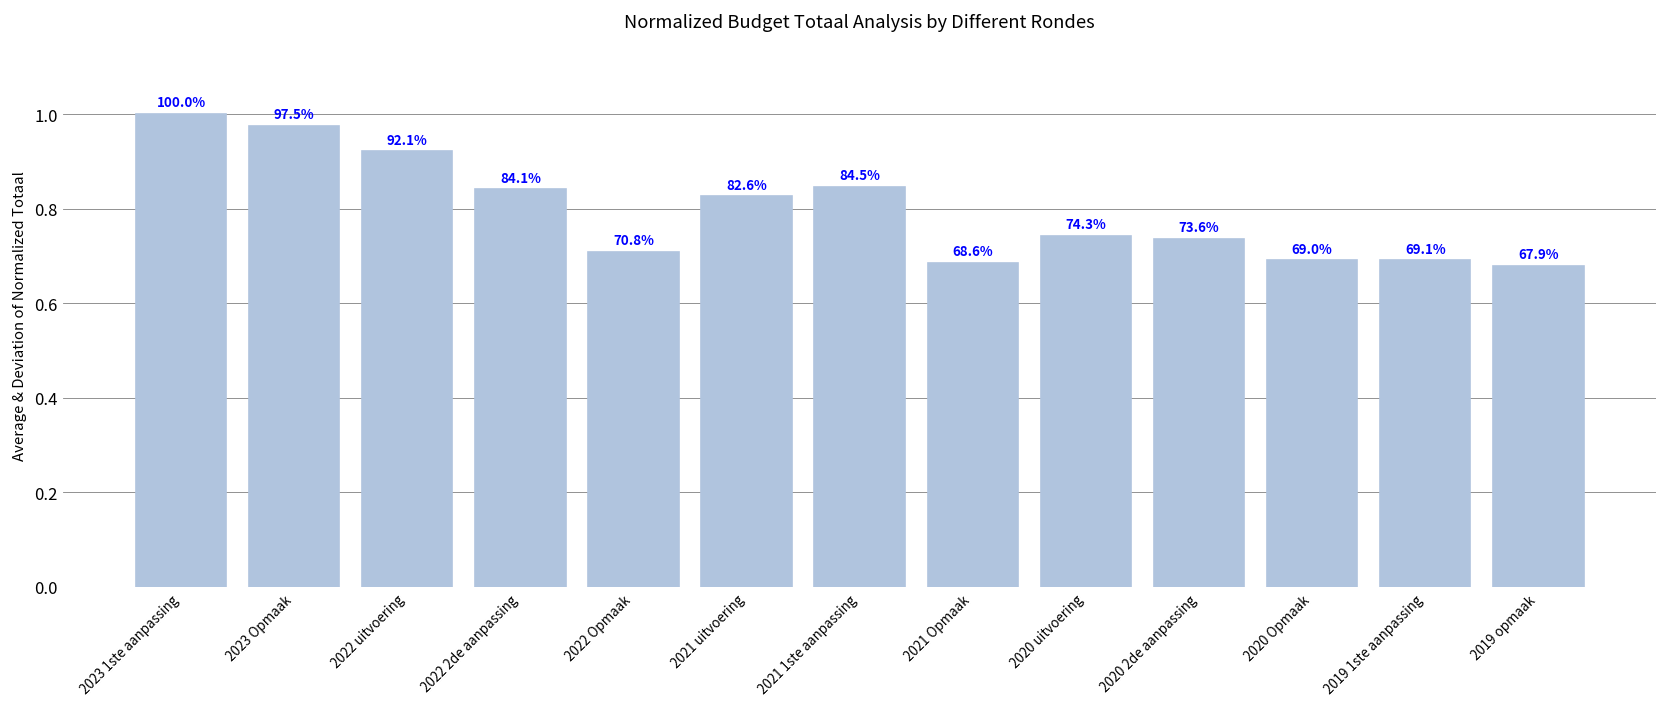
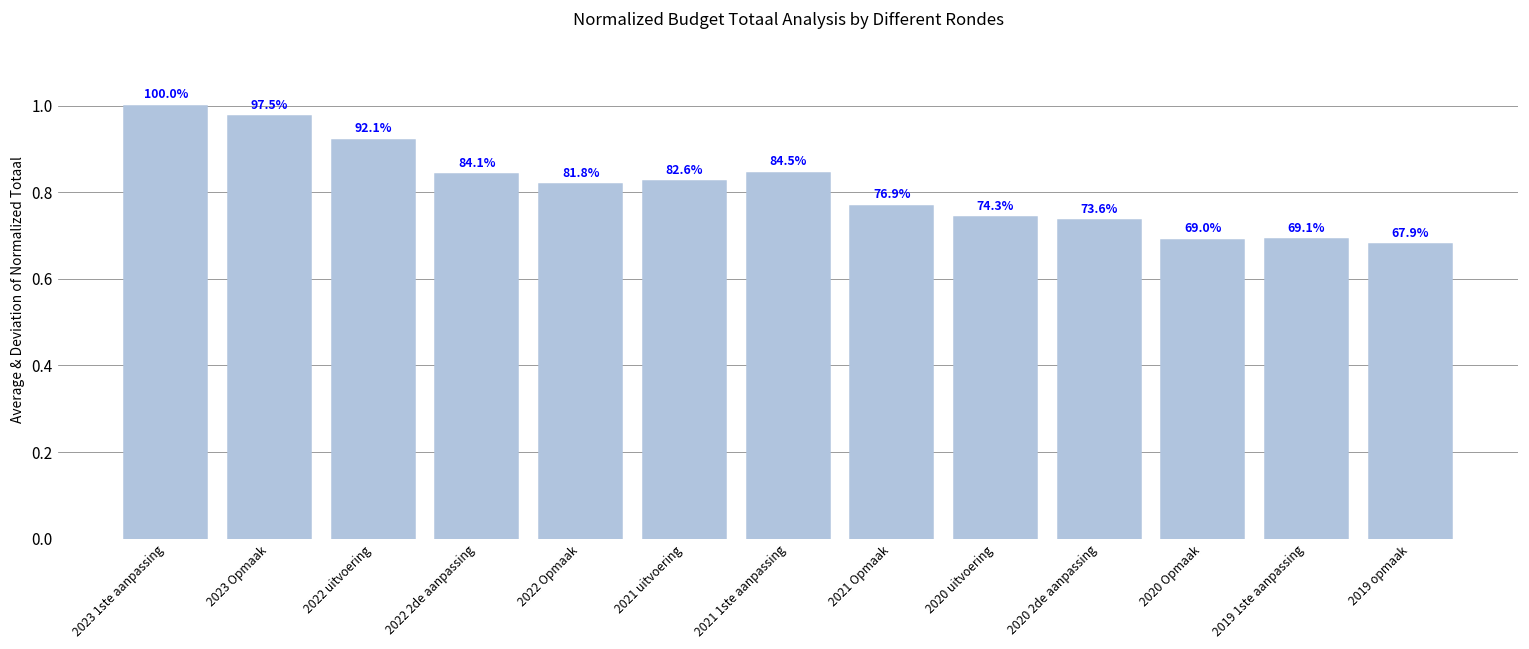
  {
    "2023 1ste aanpassing": "100.0%",
    "2023 Opmaak": "97.5%",
    "2022 uitvoering": "92.1%",
    "2022 2de aanpassing": "84.1%",
-   "2022 Opmaak": "70.8%",
+   "2022 Opmaak": "81.8%",
    "2021 uitvoering": "82.6%",
    "2021 1ste aanpassing": "84.5%",
-   "2021 Opmaak": "68.6%",
+   "2021 Opmaak": "76.9%",
    "2020 uitvoering": "74.3%",
    "2020 2de aanpassing": "73.6%",
    "2020 Opmaak": "69.0%",
    "2019 1ste aanpassing": "69.1%",
    "2019 opmaak": "67.9%"
  }
